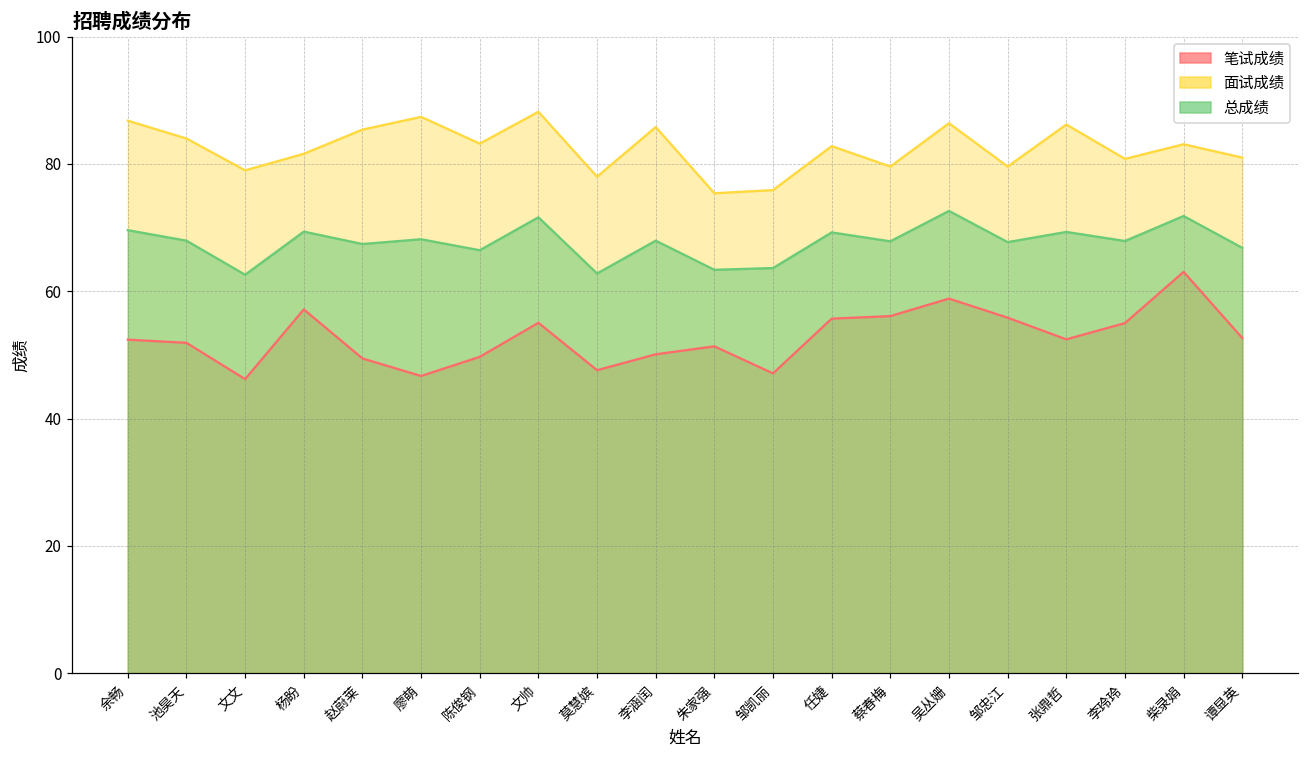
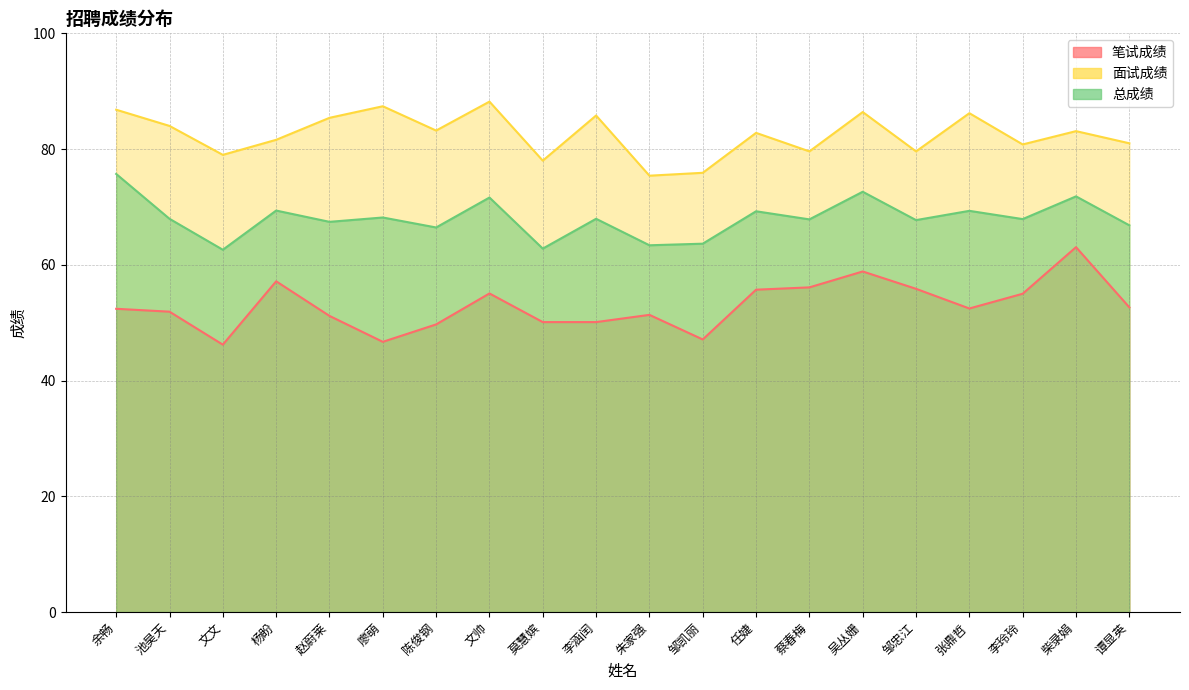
  {
    "笔试成绩": {
      "余畅": 52,
      "池昊天": 52,
      "文文": 46,
      "杨盼": 57,
-     "赵蔚莱": 49,
+     "赵蔚莱": 51,
      "廖萌": 47,
      "陈俊钢": 50,
      "文帅": 55,
-     "莫慧嫔": 48,
+     "莫慧嫔": 50,
      "李涵闰": 50,
      "朱家强": 51,
      "邹凯丽": 47,
      "任婕": 56,
      "蔡春梅": 56,
      "吴丛姗": 59,
      "邹忠江": 56,
      "张鼎哲": 52,
      "李玲玲": 55,
      "柴录娟": 63,
      "谭显英": 53
    },
    "面试成绩": {
      "余畅": 87,
      "池昊天": 84,
      "文文": 79,
      "杨盼": 82,
      "赵蔚莱": 85,
      "廖萌": 87,
      "陈俊钢": 83,
      "文帅": 88,
      "莫慧嫔": 78,
      "李涵闰": 86,
      "朱家强": 75,
      "邹凯丽": 76,
      "任婕": 83,
      "蔡春梅": 80,
      "吴丛姗": 86,
      "邹忠江": 80,
      "张鼎哲": 86,
      "李玲玲": 81,
      "柴录娟": 83,
      "谭显英": 81
    },
    "总成绩": {
-     "余畅": 70,
+     "余畅": 76,
      "池昊天": 68,
      "文文": 63,
      "杨盼": 69,
      "赵蔚莱": 67,
      "廖萌": 68,
      "陈俊钢": 66,
      "文帅": 72,
      "莫慧嫔": 63,
      "李涵闰": 68,
      "朱家强": 63,
      "邹凯丽": 64,
      "任婕": 69,
      "蔡春梅": 68,
      "吴丛姗": 73,
      "邹忠江": 68,
      "张鼎哲": 69,
      "李玲玲": 68,
      "柴录娟": 72,
      "谭显英": 67
    }
  }
